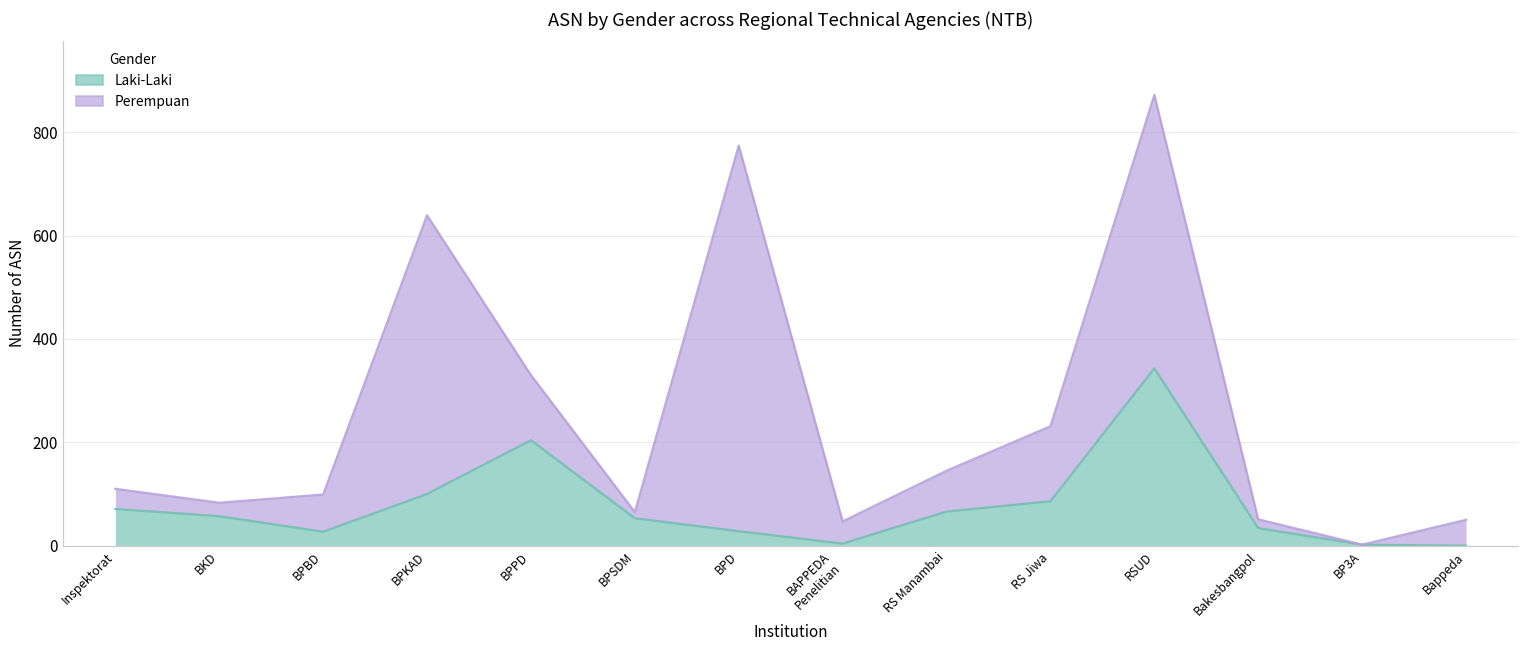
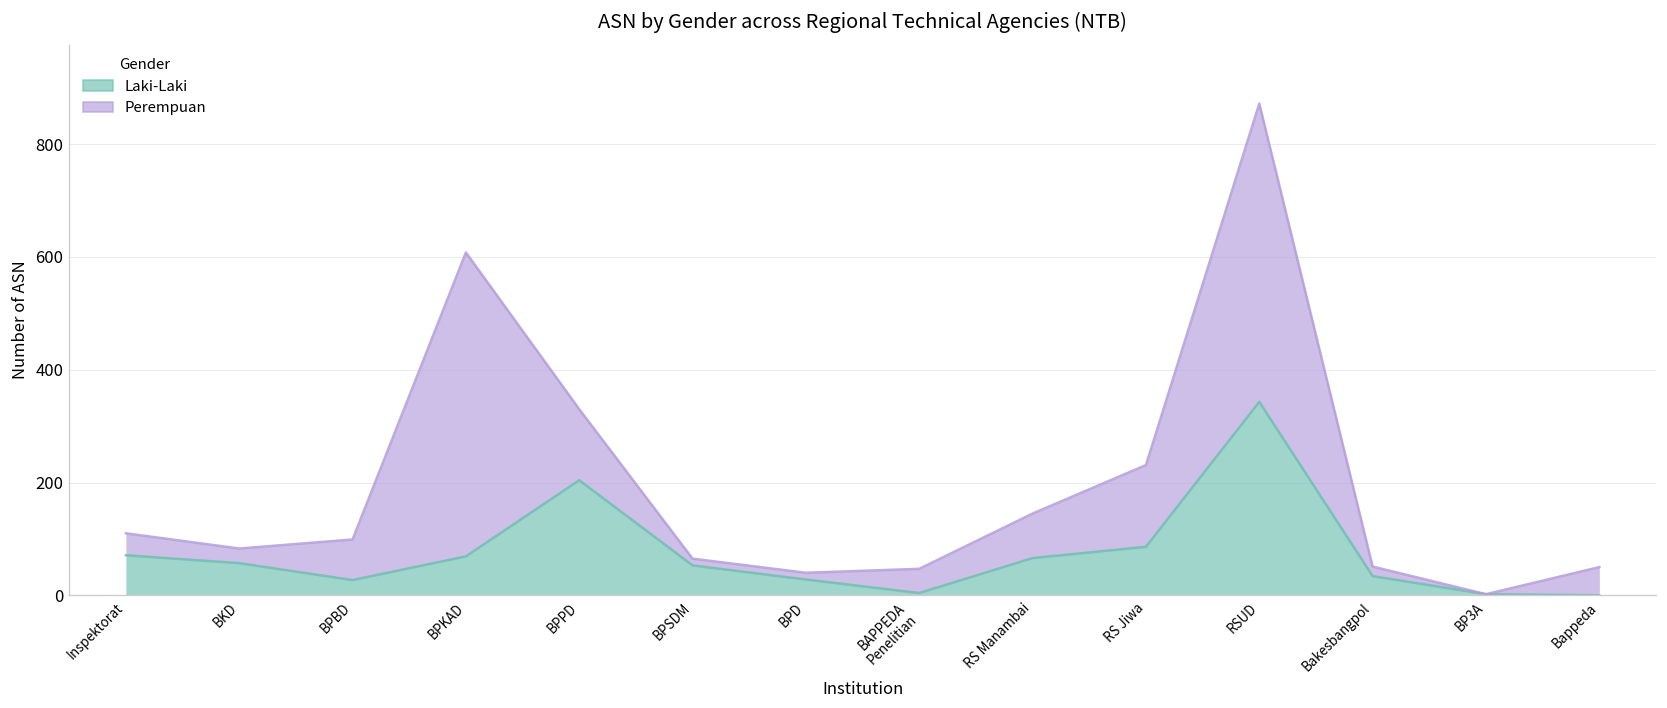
  {
    "Laki-Laki": {
      "Inspektorat": 70,
      "BKD": 60,
      "BPBD": 30,
-     "BPKAD": 100,
+     "BPKAD": 70,
      "BPPD": 200,
      "BPSDM": 50,
      "BPD": 30,
      "BAPPEDA Penelitian": 0,
      "RS Manambai": 70,
      "RS Jiwa": 90,
      "RSUD": 340,
      "Bakesbangpol": 30,
      "Bappeda": 0
    },
    "Perempuan": {
      "Inspektorat": 40,
      "BKD": 30,
      "BPBD": 70,
      "BPKAD": 540,
      "BPPD": 130,
      "BPSDM": 10,
-     "BPD": 750,
+     "BPD": 10,
      "BAPPEDA Penelitian": 40,
      "RS Manambai": 80,
      "RS Jiwa": 150,
      "RSUD": 530,
      "Bakesbangpol": 20,
      "Bappeda": 50
    }
  }
